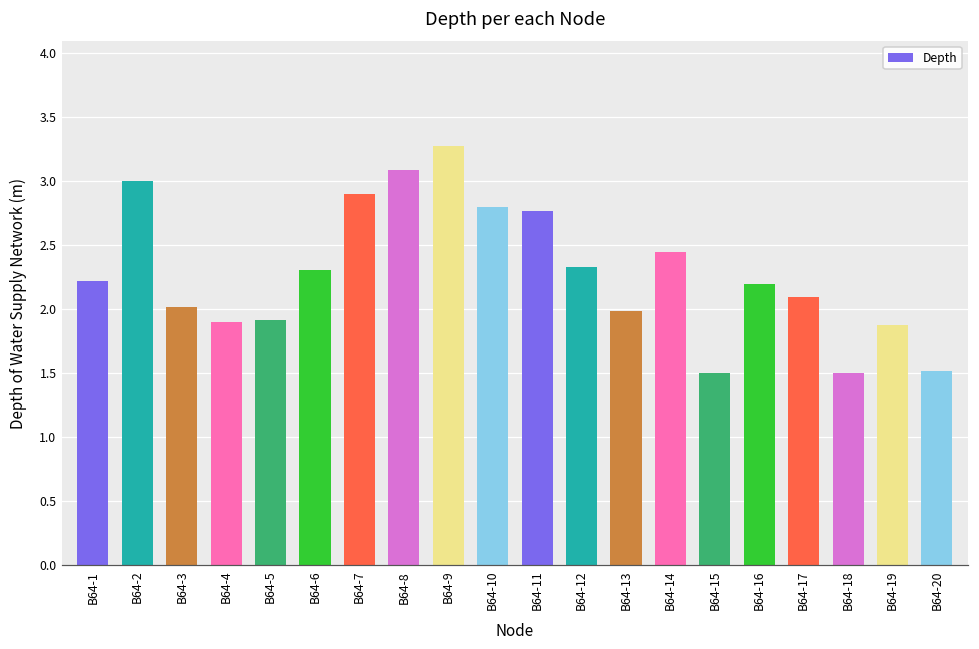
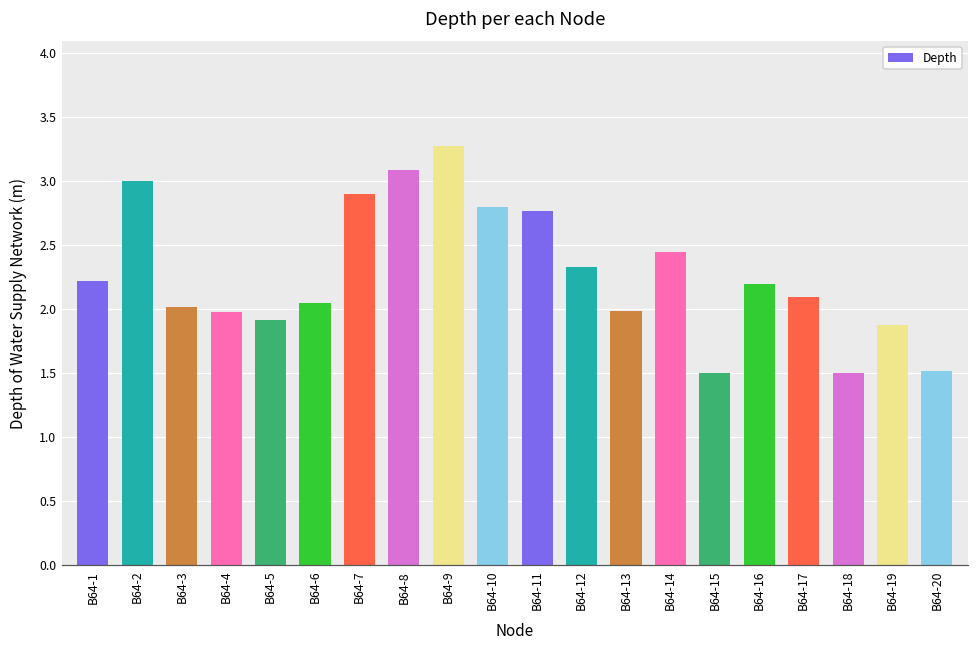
  {
    "В64-1": 2.22,
    "В64-2": 3.00,
    "В64-3": 2.02,
-   "В64-4": 1.90,
+   "В64-4": 1.98,
    "В64-5": 1.92,
-   "В64-6": 2.31,
+   "В64-6": 2.05,
    "В64-7": 2.90,
    "В64-8": 3.09,
    "В64-9": 3.28,
    "В64-10": 2.80,
    "В64-11": 2.77,
    "В64-12": 2.33,
    "В64-13": 1.99,
    "В64-14": 2.45,
    "В64-15": 1.50,
    "В64-16": 2.20,
    "В64-17": 2.10,
    "В64-18": 1.50,
    "В64-19": 1.88,
    "В64-20": 1.52
  }
